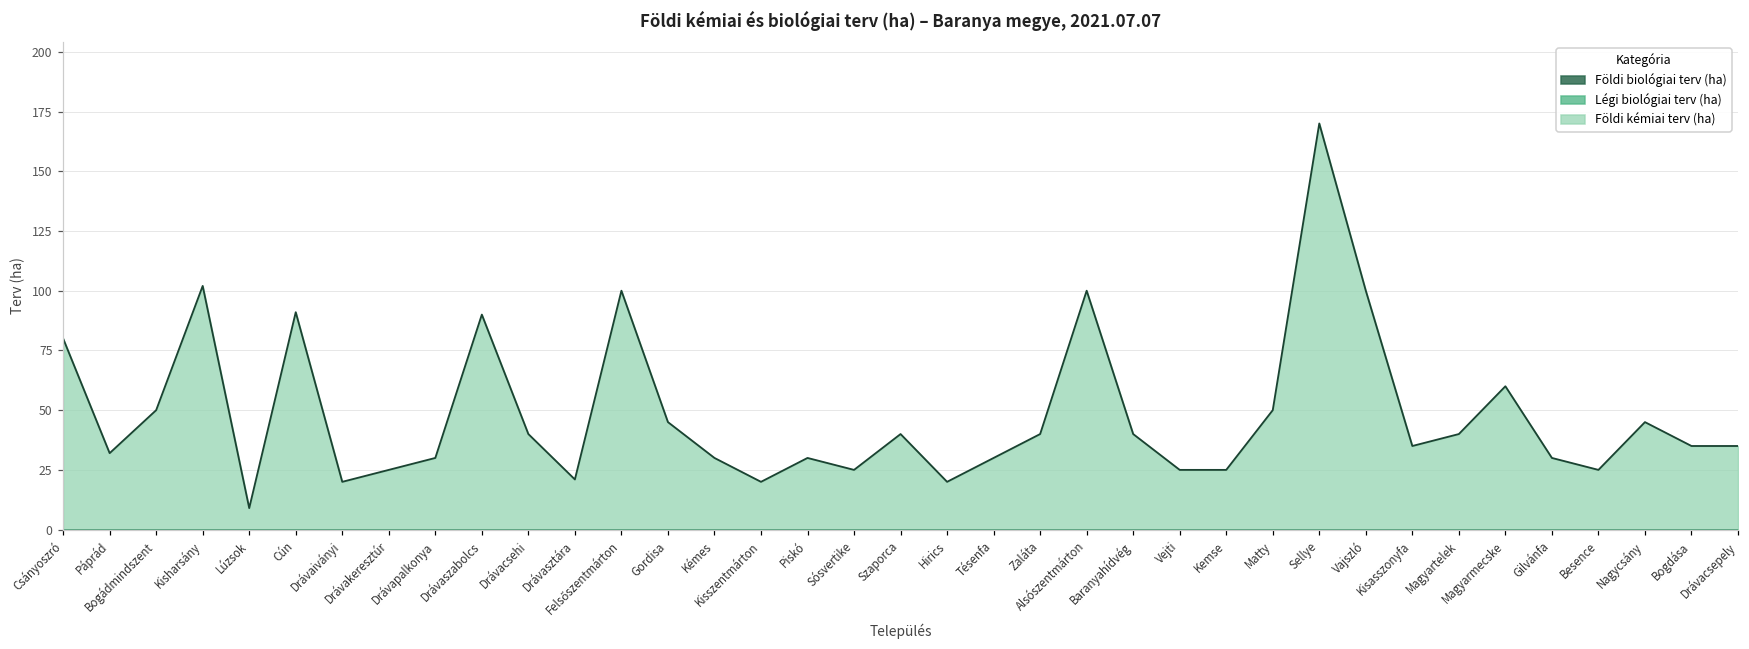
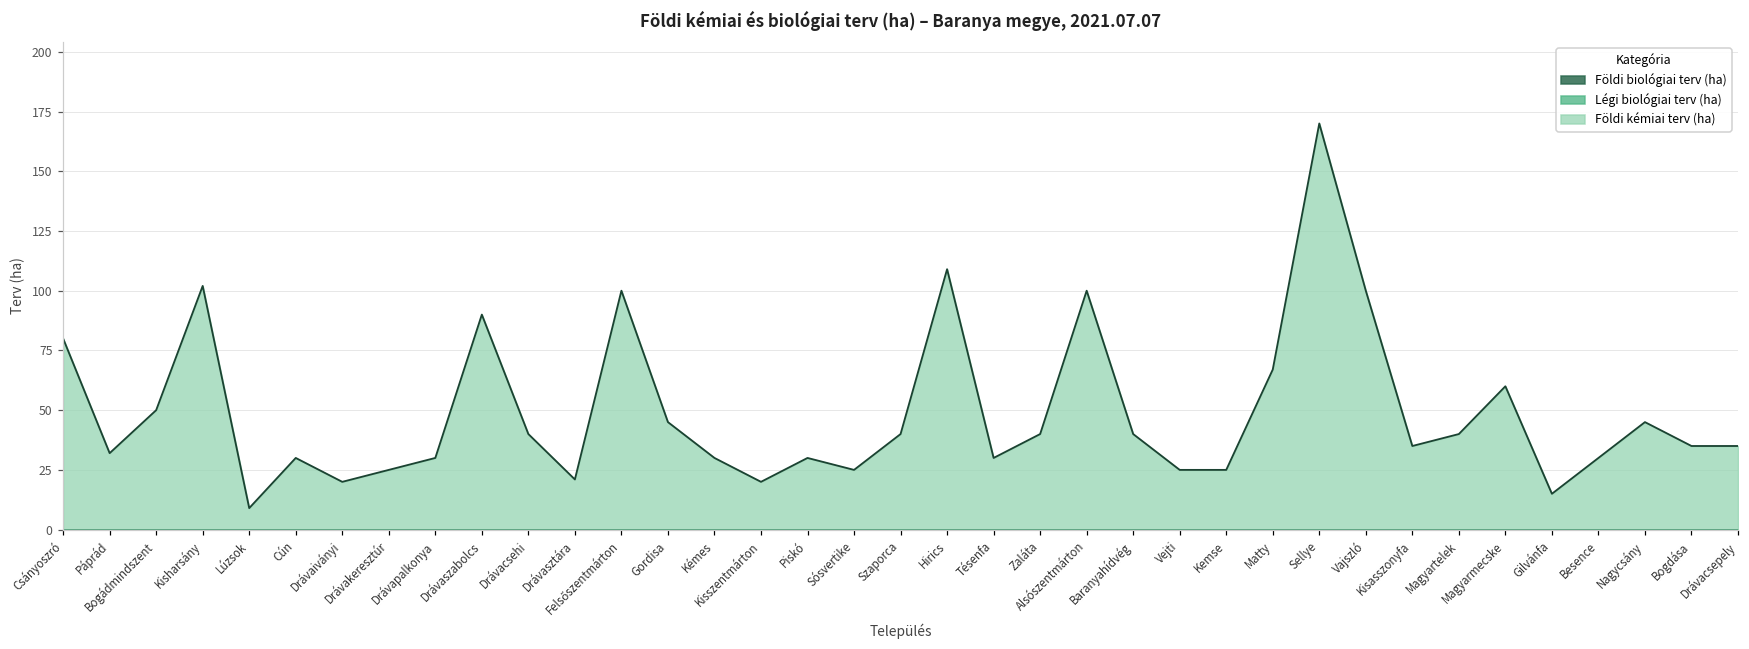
  {
    "Légi biológiai terv (ha)": {
      "Csányoszró": 0,
      "Páprád": 0,
      "Bogádmindszent": 0,
      "Kisharsány": 0,
      "Lúzsok": 0,
      "Cún": 0,
      "Drávaiványi": 0,
      "Drávakeresztúr": 0,
      "Drávapalkonya": 0,
      "Drávaszabolcs": 0,
      "Drávacsehi": 0,
      "Drávasztára": 0,
      "Felsőszentmárton": 0,
      "Gordisa": 0,
      "Kémes": 0,
      "Kisszentmárton": 0,
      "Piskó": 0,
      "Sósvertike": 0,
      "Szaporca": 0,
      "Hirics": 0,
      "Tésenfa": 0,
      "Zaláta": 0,
      "Alsószentmárton": 0,
      "Baranyahídvég": 0,
      "Vejti": 0,
      "Kemse": 0,
      "Matty": 0,
      "Sellye": 0,
      "Vajszló": 0,
      "Kisasszonyfa": 0,
      "Magyartelek": 0,
      "Magyarmecske": 0,
      "Gilvánfa": 0,
      "Besence": 0,
      "Nagycsány": 0,
      "Bogdása": 0,
      "Drávacsepely": 0
    },
    "Földi kémiai terv (ha)": {
      "Csányoszró": 80,
      "Páprád": 32,
      "Bogádmindszent": 50,
      "Kisharsány": 102,
      "Lúzsok": 9,
-     "Cún": 91,
+     "Cún": 30,
      "Drávaiványi": 20,
      "Drávakeresztúr": 25,
      "Drávapalkonya": 30,
      "Drávaszabolcs": 90,
      "Drávacsehi": 40,
      "Drávasztára": 21,
      "Felsőszentmárton": 100,
      "Gordisa": 45,
      "Kémes": 30,
      "Kisszentmárton": 20,
      "Piskó": 30,
      "Sósvertike": 25,
      "Szaporca": 40,
-     "Hirics": 20,
+     "Hirics": 109,
      "Tésenfa": 30,
      "Zaláta": 40,
      "Alsószentmárton": 100,
      "Baranyahídvég": 40,
      "Vejti": 25,
      "Kemse": 25,
-     "Matty": 50,
+     "Matty": 67,
      "Sellye": 170,
      "Vajszló": 100,
      "Kisasszonyfa": 35,
      "Magyartelek": 40,
      "Magyarmecske": 60,
-     "Gilvánfa": 30,
-     "Besence": 25,
+     "Gilvánfa": 15,
+     "Besence": 30,
      "Nagycsány": 45,
      "Bogdása": 35,
      "Drávacsepely": 35
    }
  }
